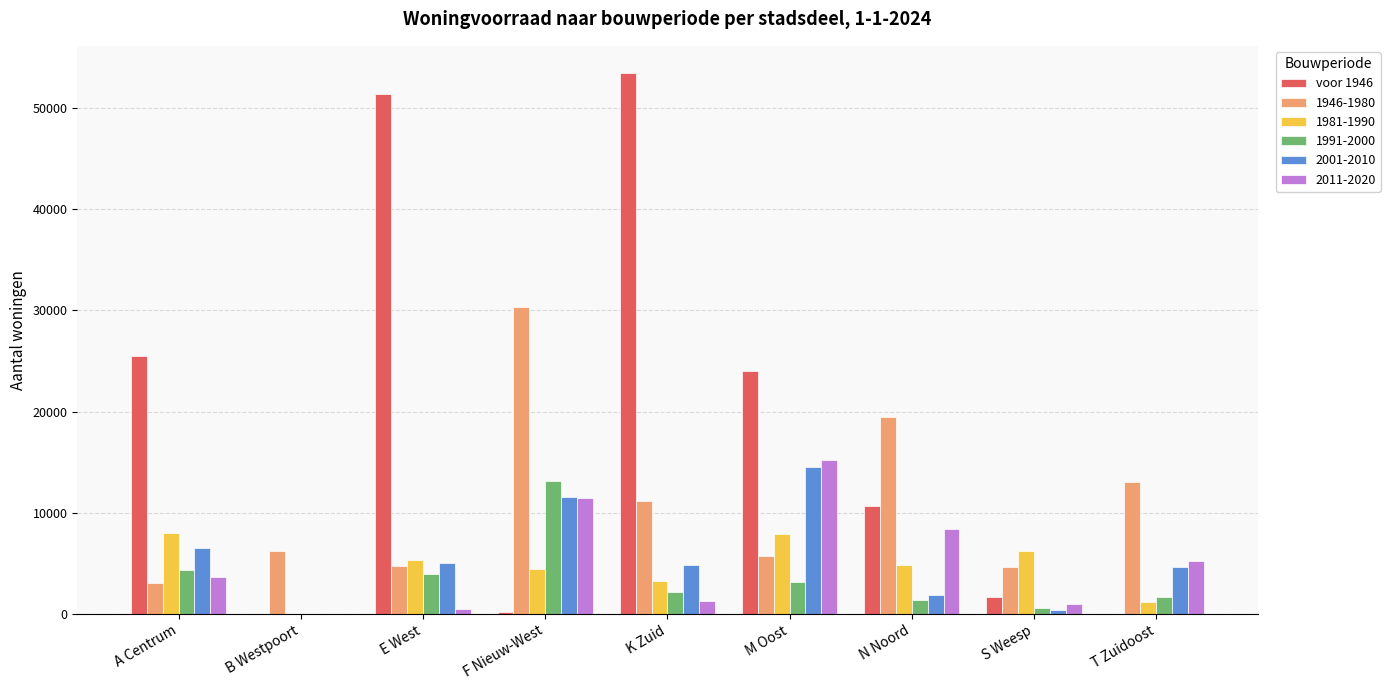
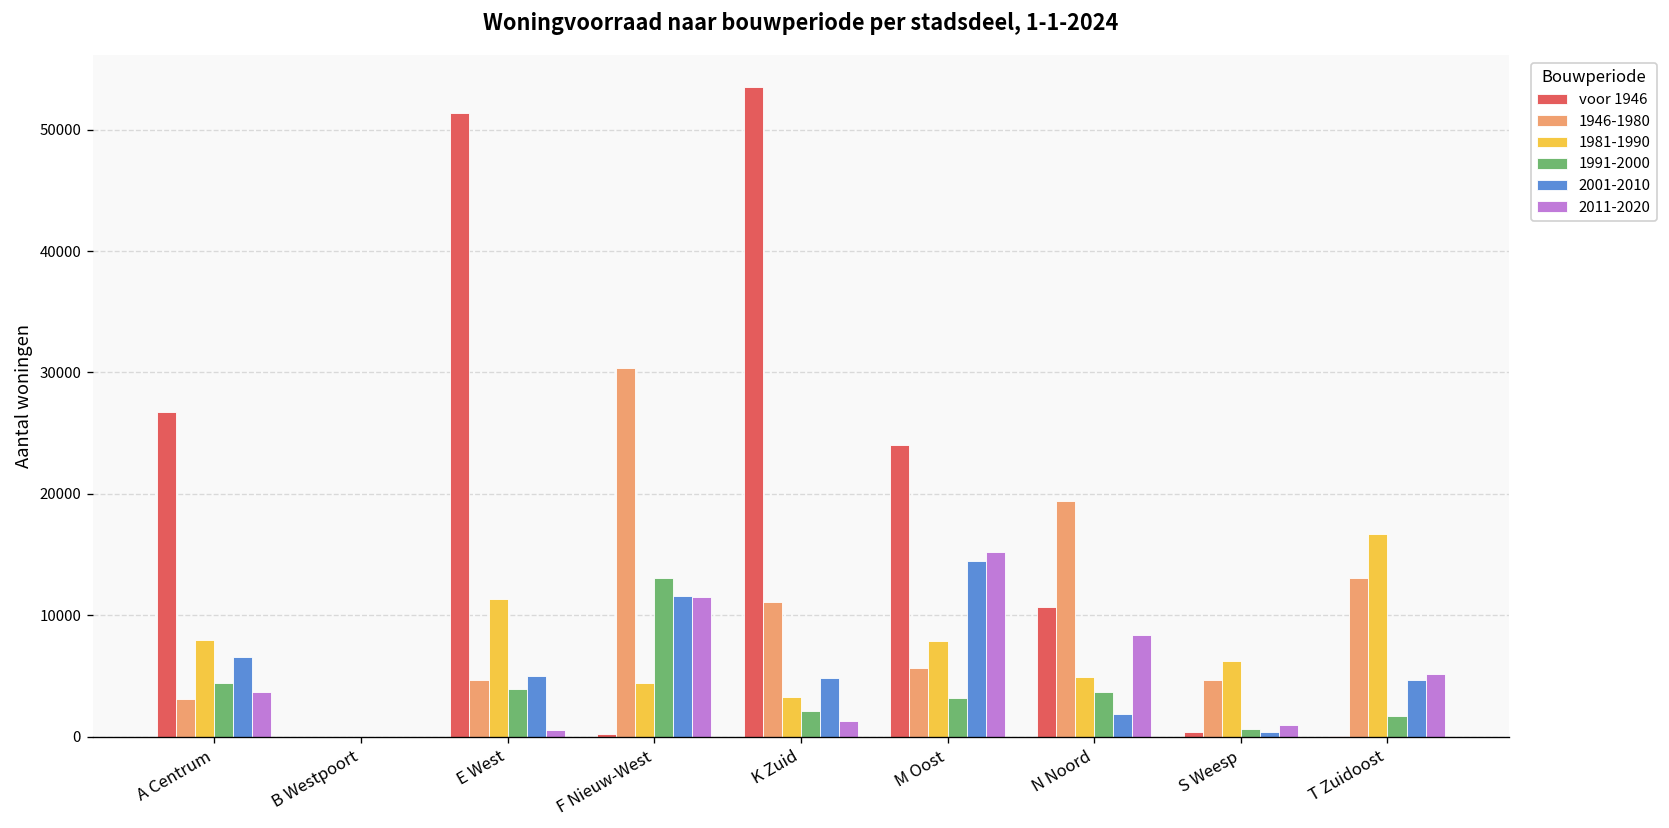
  {
    "voor 1946": {
-     "A Centrum": 25500,
+     "A Centrum": 26700,
      "E West": 51300,
      "K Zuid": 53500,
      "M Oost": 24000,
      "N Noord": 10700,
-     "S Weesp": 1700
+     "S Weesp": 400
    },
    "1946-1980": {
      "A Centrum": 3100,
-     "B Westpoort": 6200,
+     "B Westpoort": 0,
      "E West": 4700,
      "F Nieuw-West": 30400,
      "K Zuid": 11100,
      "M Oost": 5700,
      "N Noord": 19400,
      "S Weesp": 4700,
      "T Zuidoost": 13100
    },
    "1981-1990": {
      "A Centrum": 8000,
      "B Westpoort": 0,
-     "E West": 5300,
+     "E West": 11400,
      "F Nieuw-West": 4400,
      "K Zuid": 3300,
      "M Oost": 7900,
      "N Noord": 4900,
      "S Weesp": 6200,
-     "T Zuidoost": 1200
+     "T Zuidoost": 16700
    },
    "1991-2000": {
      "A Centrum": 4400,
      "E West": 3900,
      "F Nieuw-West": 13100,
      "K Zuid": 2100,
      "M Oost": 3200,
-     "N Noord": 1400,
+     "N Noord": 3700,
      "S Weesp": 600,
      "T Zuidoost": 1700
    },
    "2001-2010": {
      "A Centrum": 6600,
      "E West": 5000,
      "F Nieuw-West": 11600,
      "K Zuid": 4800,
      "M Oost": 14500,
      "N Noord": 1900,
      "S Weesp": 400,
      "T Zuidoost": 4700
    },
    "2011-2020": {
      "A Centrum": 3700,
      "B Westpoort": 0,
      "E West": 500,
      "F Nieuw-West": 11500,
      "K Zuid": 1300,
      "M Oost": 15200,
      "N Noord": 8400,
      "S Weesp": 1000,
      "T Zuidoost": 5200
    }
  }
